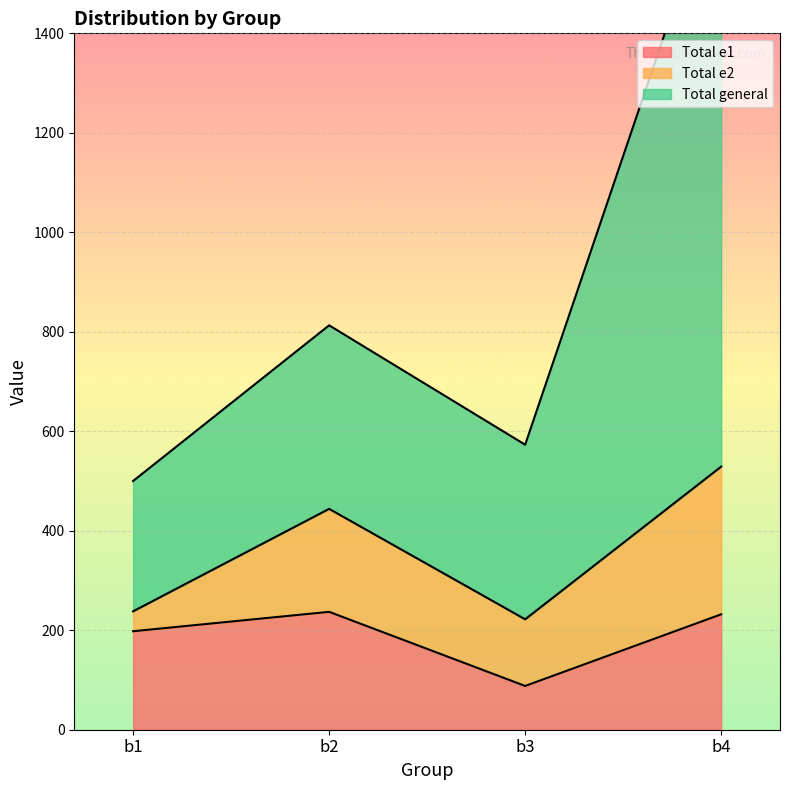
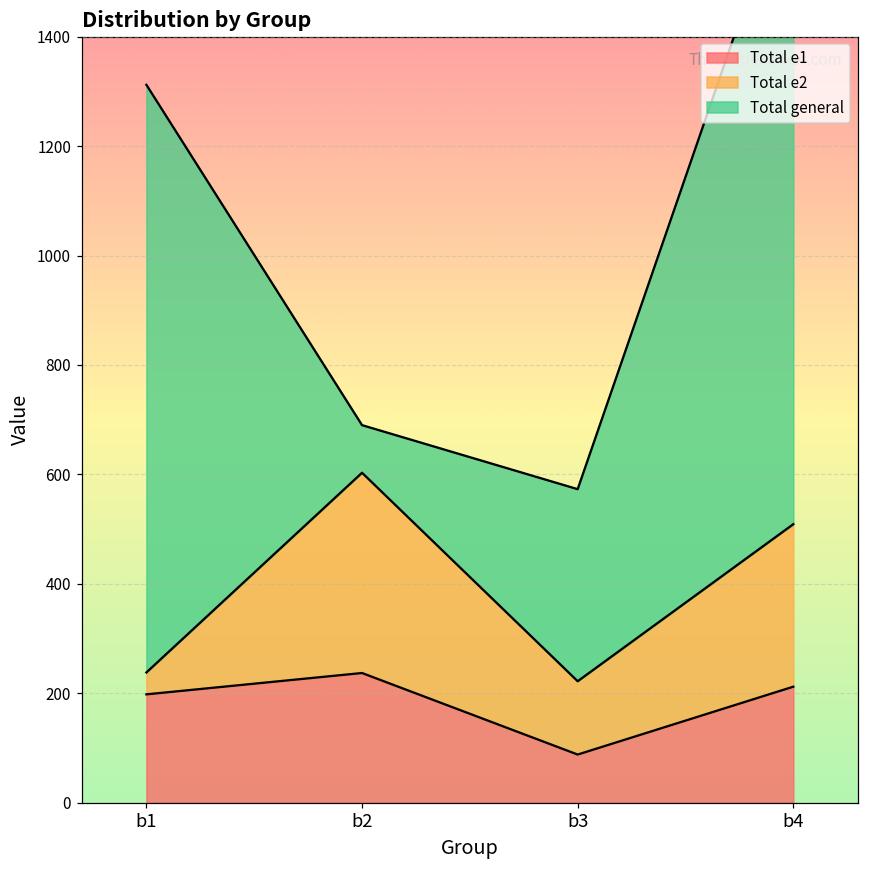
  {
    "Total e1": {
      "b1": 200,
      "b2": 240,
      "b3": 90,
-     "b4": 230
+     "b4": 210
    },
    "Total e2": {
      "b1": 40,
-     "b2": 210,
+     "b2": 370,
      "b3": 130,
      "b4": 300
    },
    "Total general": {
-     "b1": 260,
-     "b2": 370,
+     "b1": 1070,
+     "b2": 90,
      "b3": 350
    }
  }
